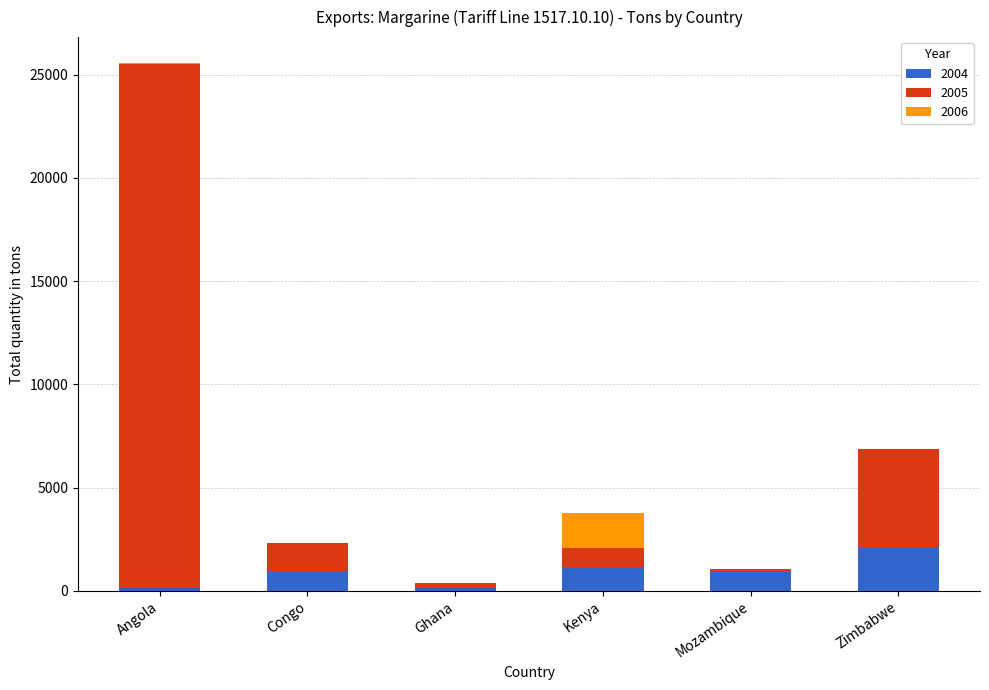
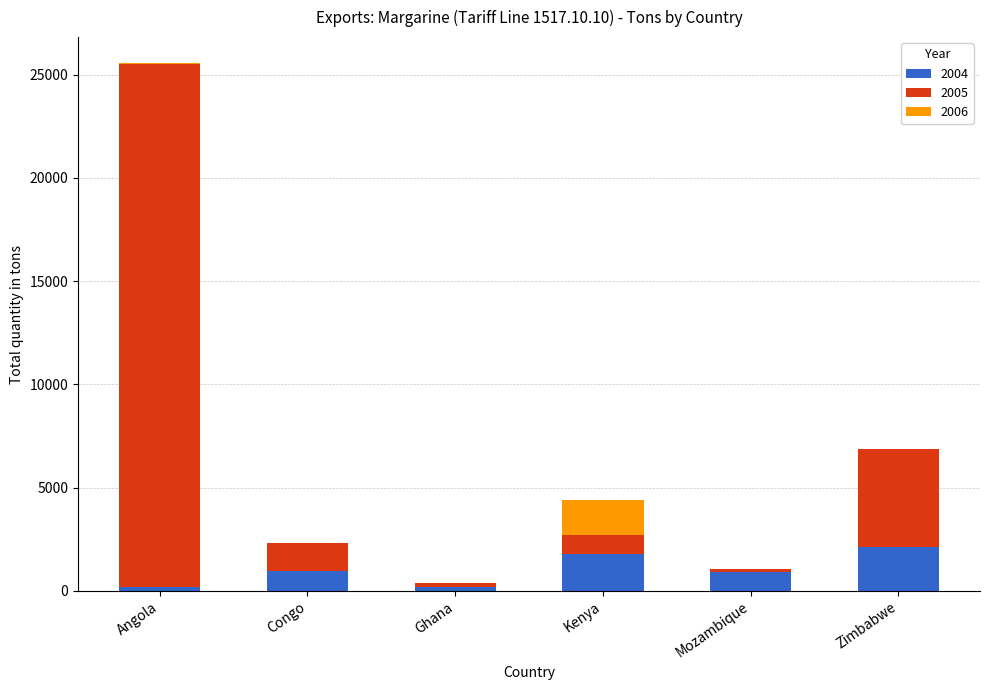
  {
    "2004": {
      "Angola": 200,
      "Congo": 900,
      "Ghana": 200,
-     "Kenya": 1200,
+     "Kenya": 1800,
      "Mozambique": 900,
      "Zimbabwe": 2100
    },
    "2005": {
      "Angola": 25300,
      "Congo": 1400,
      "Ghana": 200,
      "Kenya": 900,
      "Mozambique": 200,
      "Zimbabwe": 4700
    },
    "2006": {
      "Congo": 0,
      "Ghana": 0,
      "Kenya": 1700,
      "Mozambique": 0,
      "Zimbabwe": 0
    }
  }
